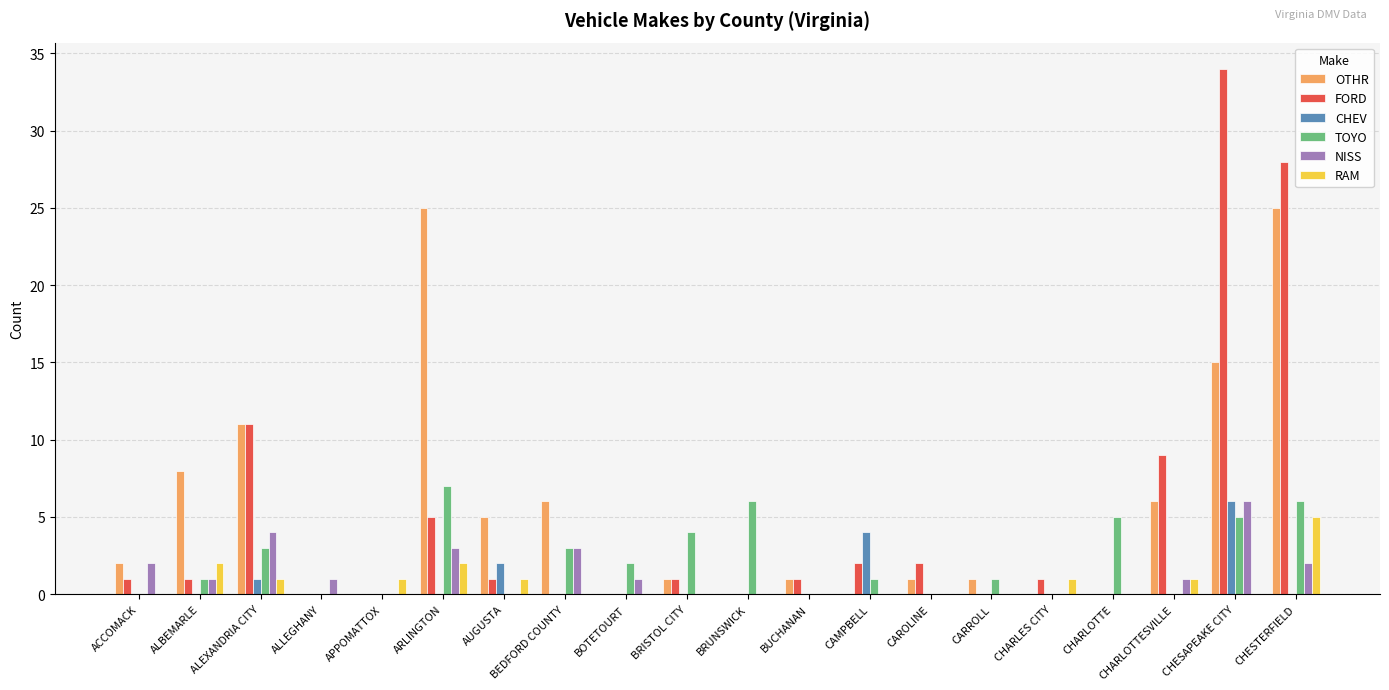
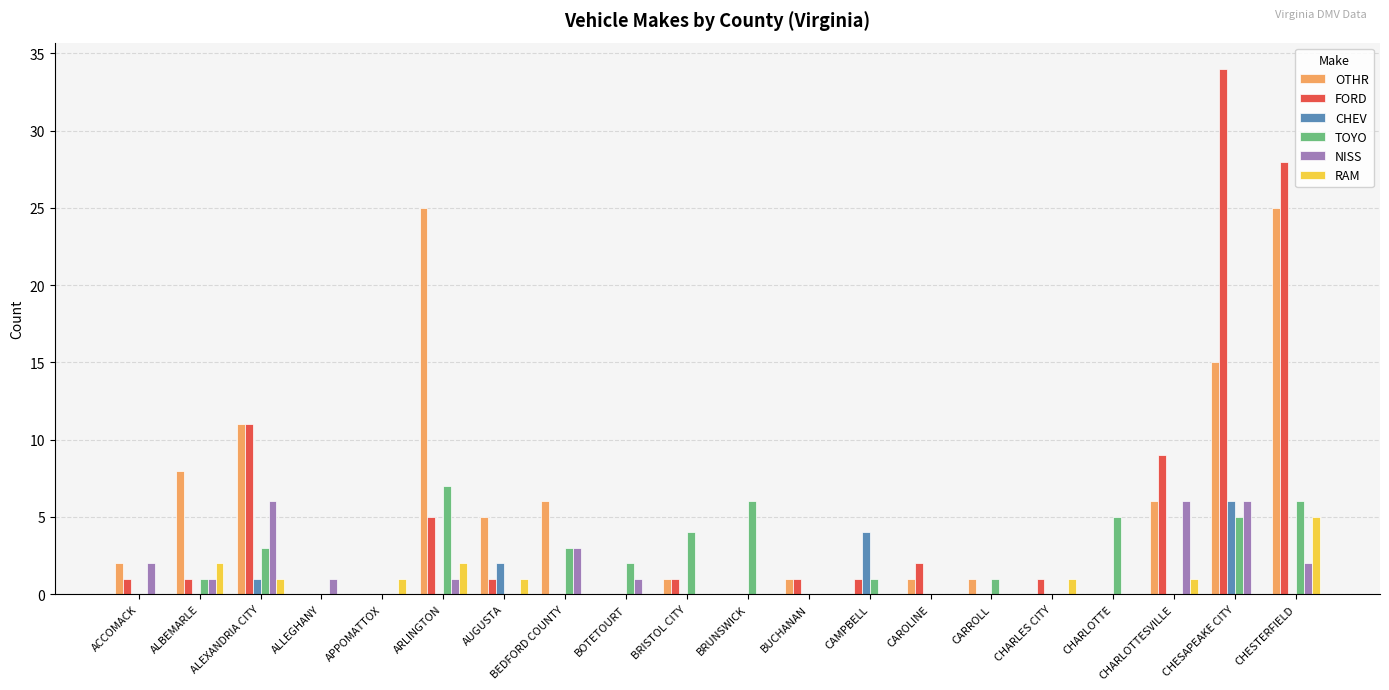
  {
    "FORD": {
      "ACCOMACK": 1,
      "ALBEMARLE": 1,
      "ALEXANDRIA CITY": 11,
      "ALLEGHANY": 0,
      "APPOMATTOX": 0,
      "ARLINGTON": 5,
      "AUGUSTA": 1,
      "BEDFORD COUNTY": 0,
      "BOTETOURT": 0,
      "BRISTOL CITY": 1,
      "BRUNSWICK": 0,
      "BUCHANAN": 1,
-     "CAMPBELL": 2,
+     "CAMPBELL": 1,
      "CAROLINE": 2,
      "CARROLL": 0,
      "CHARLES CITY": 1,
      "CHARLOTTE": 0,
      "CHARLOTTESVILLE": 9,
      "CHESAPEAKE CITY": 34,
      "CHESTERFIELD": 28
    },
    "CHEV": {
      "ACCOMACK": 0,
      "ALBEMARLE": 0,
      "ALEXANDRIA CITY": 1,
      "ALLEGHANY": 0,
      "APPOMATTOX": 0,
      "ARLINGTON": 0,
      "AUGUSTA": 2,
      "BEDFORD COUNTY": 0,
      "BOTETOURT": 0,
      "BRISTOL CITY": 0,
      "BRUNSWICK": 0,
      "BUCHANAN": 0,
      "CAMPBELL": 4,
      "CAROLINE": 0,
      "CARROLL": 0,
      "CHARLES CITY": 0,
      "CHARLOTTE": 0,
      "CHARLOTTESVILLE": 0,
      "CHESAPEAKE CITY": 6,
      "CHESTERFIELD": 0
    },
    "TOYO": {
      "ACCOMACK": 0,
      "ALBEMARLE": 1,
      "ALEXANDRIA CITY": 3,
      "ALLEGHANY": 0,
      "APPOMATTOX": 0,
      "ARLINGTON": 7,
      "AUGUSTA": 0,
      "BEDFORD COUNTY": 3,
      "BOTETOURT": 2,
      "BRISTOL CITY": 4,
      "BRUNSWICK": 6,
      "BUCHANAN": 0,
      "CAMPBELL": 1,
      "CAROLINE": 0,
      "CARROLL": 1,
      "CHARLES CITY": 0,
      "CHARLOTTE": 5,
      "CHARLOTTESVILLE": 0,
      "CHESAPEAKE CITY": 5,
      "CHESTERFIELD": 6
    },
    "NISS": {
      "ACCOMACK": 2,
      "ALBEMARLE": 1,
-     "ALEXANDRIA CITY": 4,
+     "ALEXANDRIA CITY": 6,
      "ALLEGHANY": 1,
      "APPOMATTOX": 0,
-     "ARLINGTON": 3,
+     "ARLINGTON": 1,
      "AUGUSTA": 0,
      "BEDFORD COUNTY": 3,
      "BOTETOURT": 1,
      "BRISTOL CITY": 0,
      "BRUNSWICK": 0,
      "BUCHANAN": 0,
      "CAMPBELL": 0,
      "CAROLINE": 0,
      "CARROLL": 0,
      "CHARLES CITY": 0,
      "CHARLOTTE": 0,
-     "CHARLOTTESVILLE": 1,
+     "CHARLOTTESVILLE": 6,
      "CHESAPEAKE CITY": 6,
      "CHESTERFIELD": 2
    }
  }
